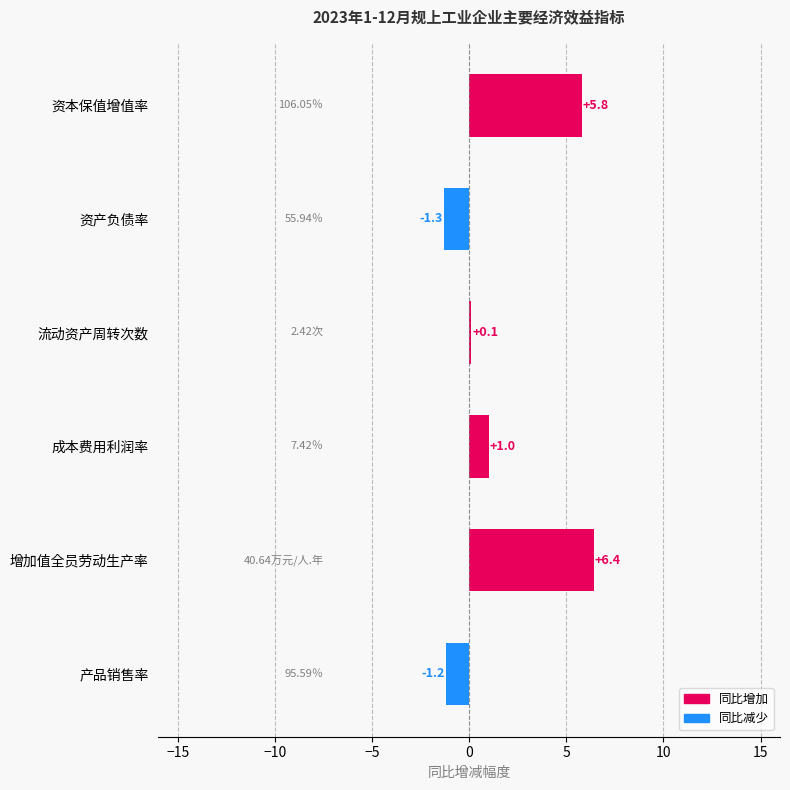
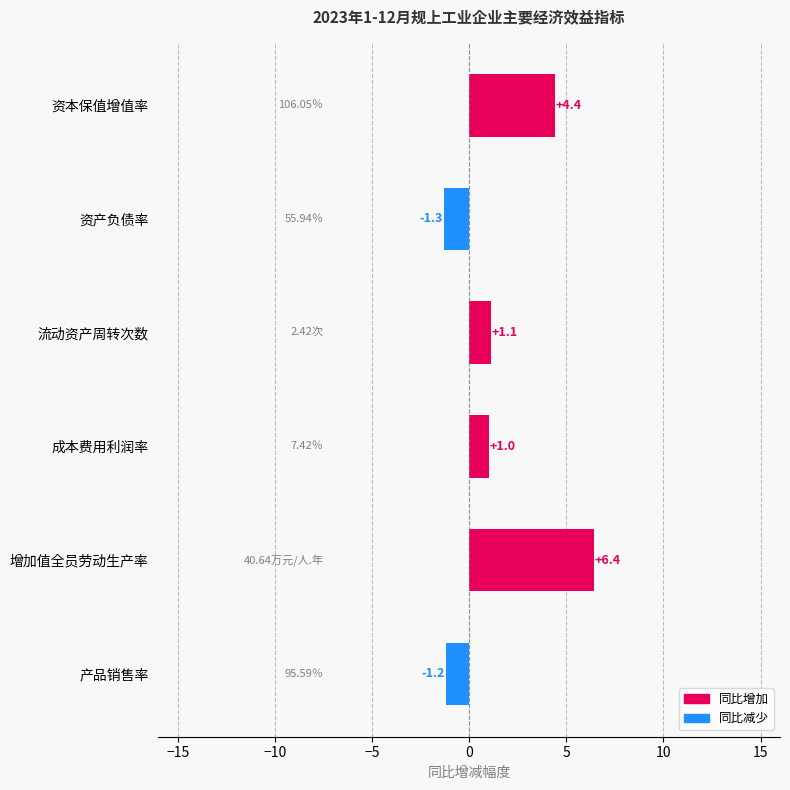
  {
-   "资本保值增值率": "+5.8",
+   "资本保值增值率": "+4.4",
    "资产负债率": "-1.3",
-   "流动资产周转次数": "+0.1",
+   "流动资产周转次数": "+1.1",
    "成本费用利润率": "+1.0",
    "增加值全员劳动生产率": "+6.4",
    "产品销售率": "-1.2"
  }
